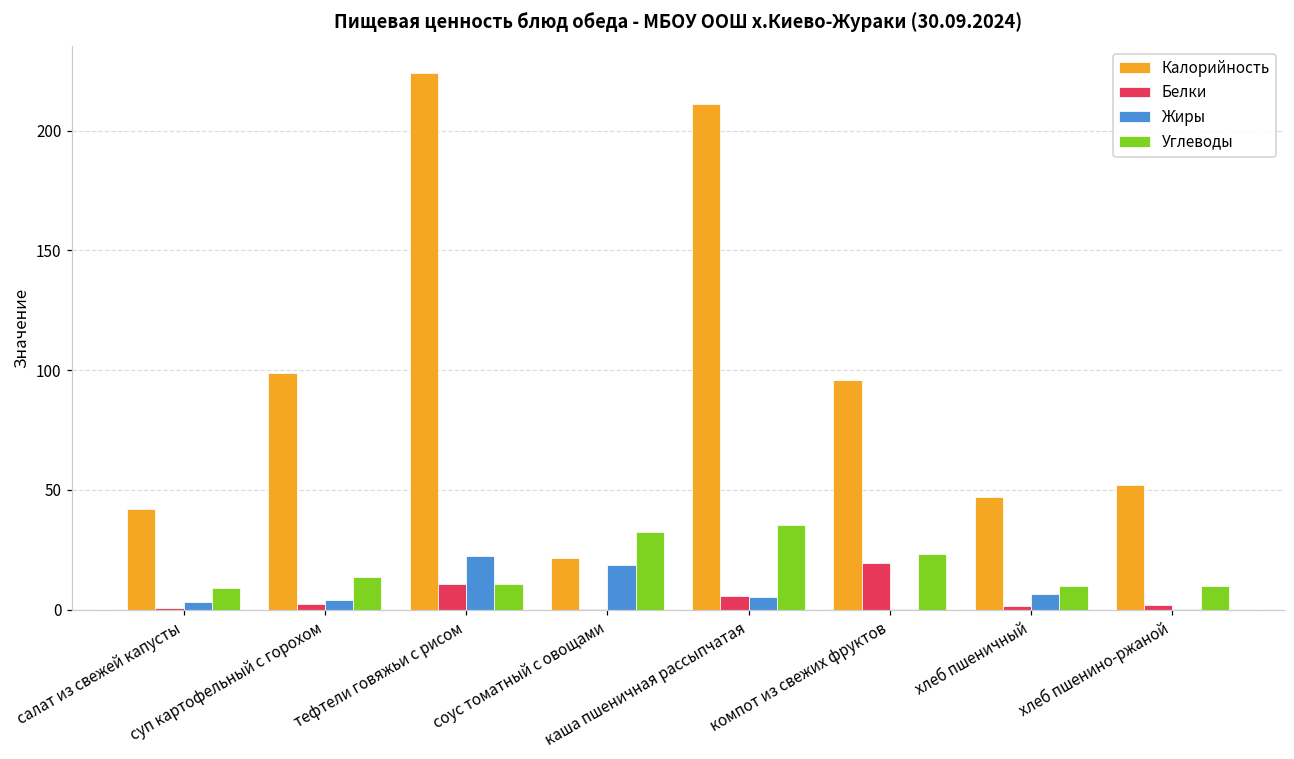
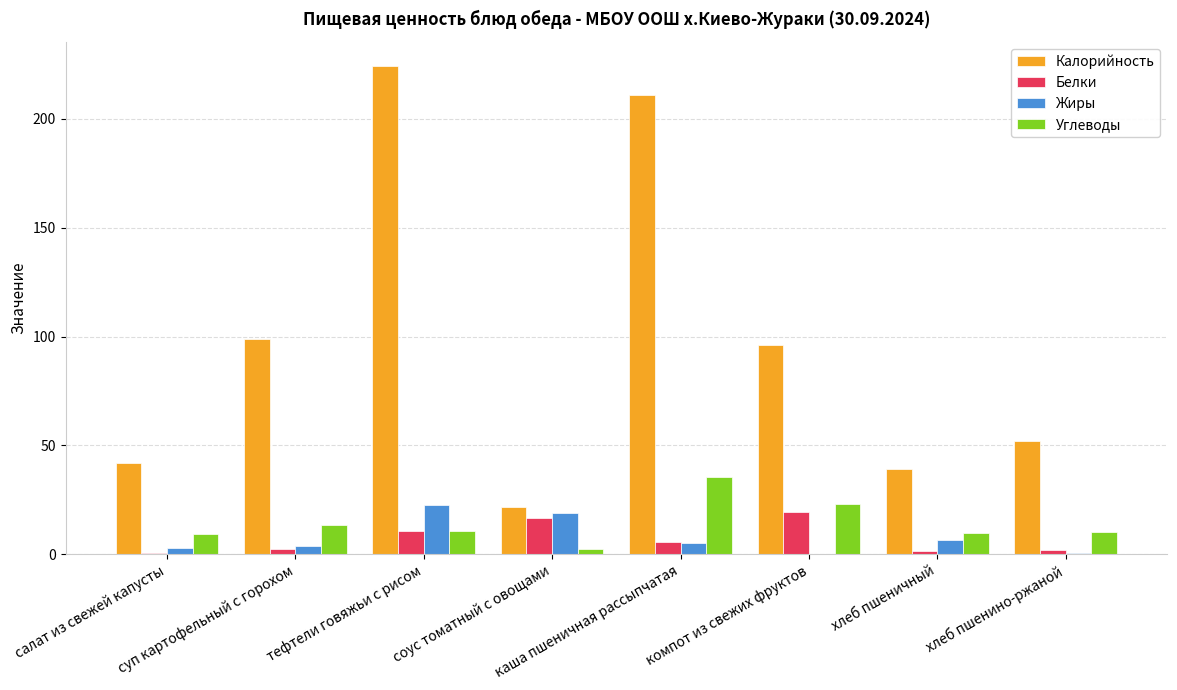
  {
    "Калорийность": {
      "салат из свежей капусты": 42,
      "суп картофельный с горохом": 99,
      "тефтели говяжьи с рисом": 224,
      "соус томатный с овощами": 22,
      "каша пшеничная рассыпчатая": 211,
      "компот из свежих фруктов": 96,
-     "хлеб пшеничный": 47,
+     "хлеб пшеничный": 39,
      "хлеб пшенино-ржаной": 52
    },
    "Белки": {
      "суп картофельный с горохом": 2,
      "тефтели говяжьи с рисом": 11,
-     "соус томатный с овощами": 0,
+     "соус томатный с овощами": 17,
      "каша пшеничная рассыпчатая": 6,
      "компот из свежих фруктов": 20,
      "хлеб пшеничный": 2,
      "хлеб пшенино-ржаной": 2
    },
    "Жиры": {
      "салат из свежей капусты": 3,
      "суп картофельный с горохом": 4,
      "тефтели говяжьи с рисом": 22,
      "соус томатный с овощами": 19,
      "каша пшеничная рассыпчатая": 5,
      "хлеб пшеничный": 6
    },
    "Углеводы": {
      "салат из свежей капусты": 9,
      "суп картофельный с горохом": 14,
      "тефтели говяжьи с рисом": 11,
-     "соус томатный с овощами": 32,
+     "соус томатный с овощами": 2,
      "каша пшеничная рассыпчатая": 35,
      "компот из свежих фруктов": 23,
      "хлеб пшеничный": 10,
      "хлеб пшенино-ржаной": 10
    }
  }
